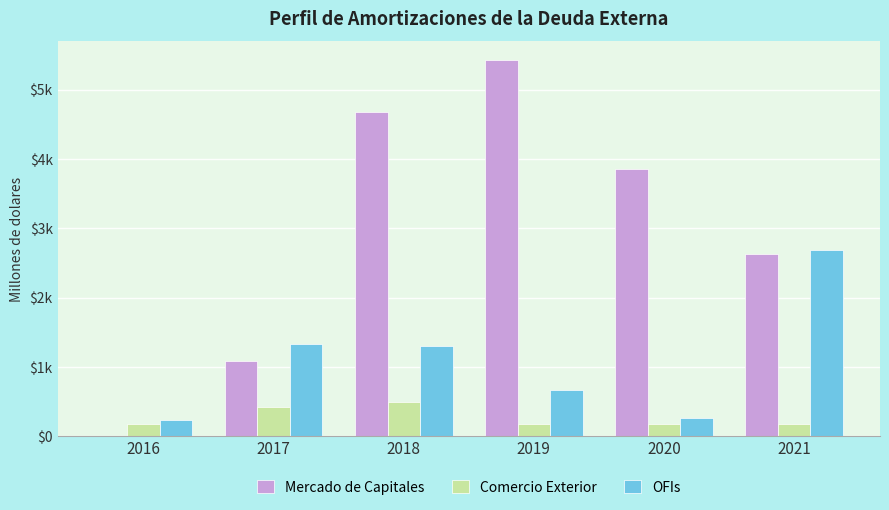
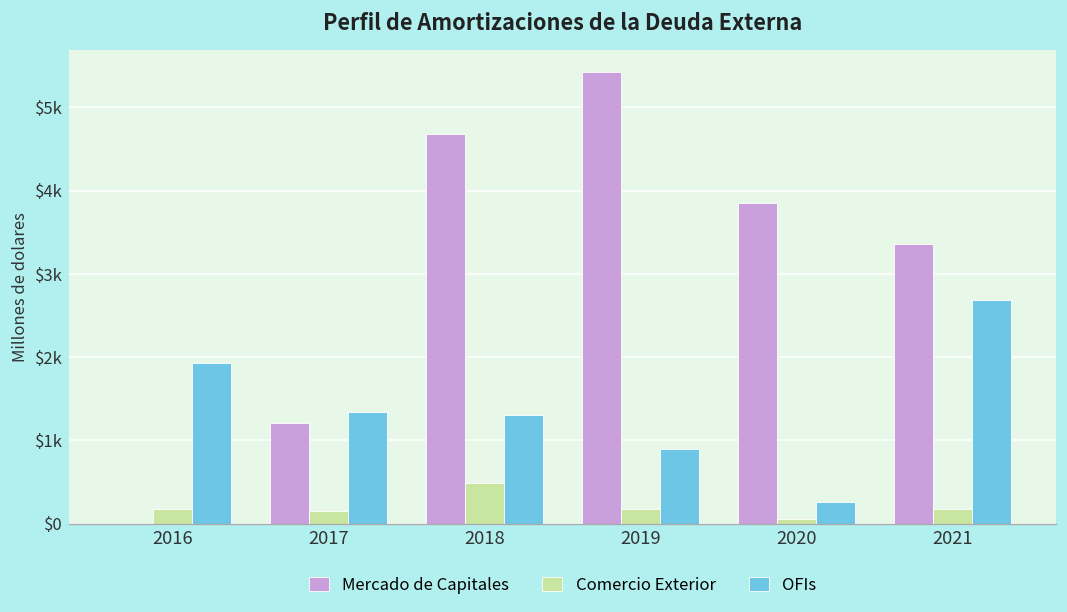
  {
    "Mercado de Capitales": {
      "2016": "$0",
-     "2017": "$1100",
+     "2017": "$1200",
      "2018": "$4700",
      "2019": "$5400",
      "2020": "$3900",
-     "2021": "$2600"
+     "2021": "$3400"
    },
    "Comercio Exterior": {
      "2016": "$200",
-     "2017": "$400",
+     "2017": "$200",
      "2018": "$500",
      "2019": "$200",
-     "2020": "$200",
+     "2020": "$100",
      "2021": "$200"
    },
    "OFIs": {
-     "2016": "$200",
+     "2016": "$1900",
      "2017": "$1300",
      "2018": "$1300",
-     "2019": "$700",
+     "2019": "$900",
      "2020": "$300",
      "2021": "$2700"
    }
  }
